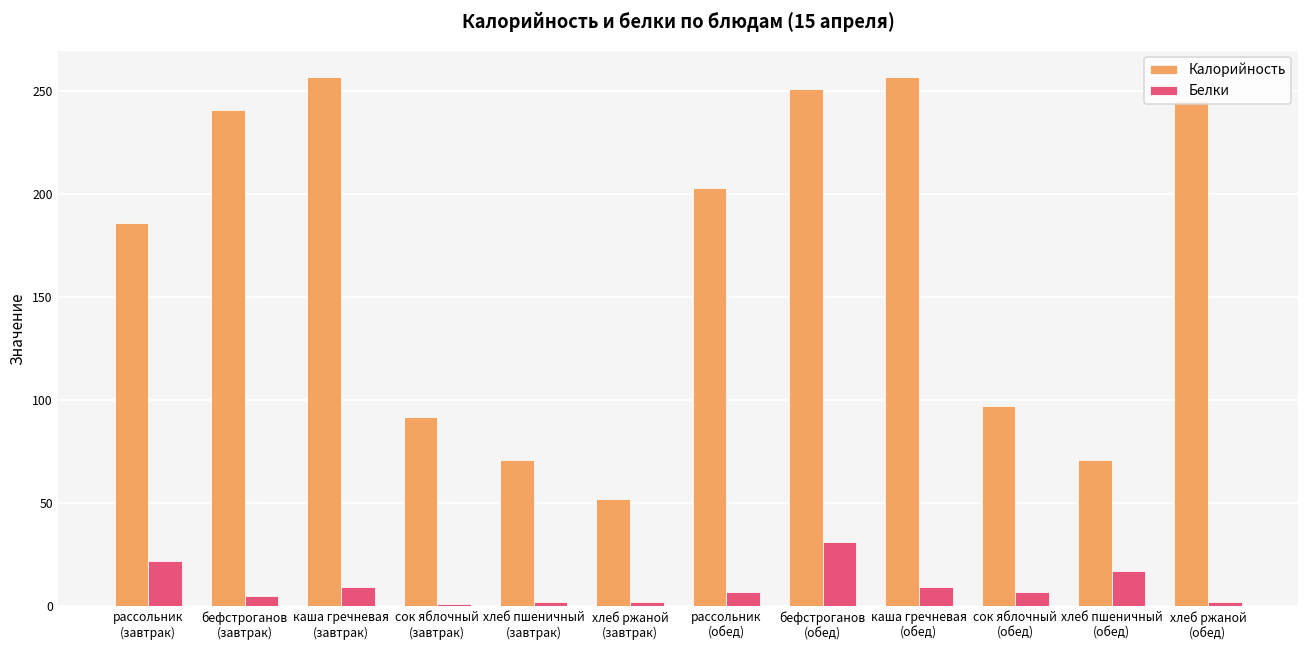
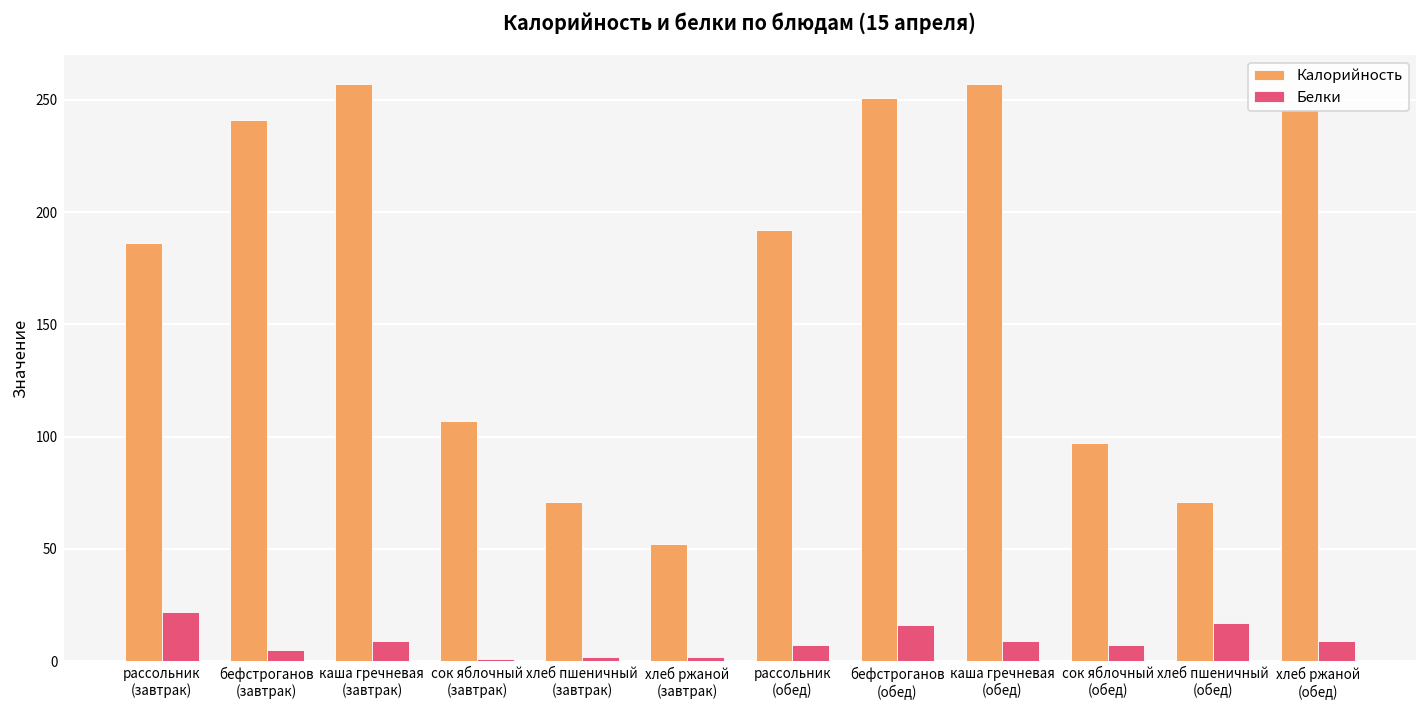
  {
    "Калорийность": {
      "рассольник (завтрак)": 186,
      "бефстроганов (завтрак)": 241,
      "каша гречневая (завтрак)": 257,
-     "сок яблочный (завтрак)": 92,
+     "сок яблочный (завтрак)": 107,
      "хлеб пшеничный (завтрак)": 71,
      "хлеб ржаной (завтрак)": 52,
-     "рассольник (обед)": 203,
+     "рассольник (обед)": 192,
      "бефстроганов (обед)": 251,
      "каша гречневая (обед)": 257,
      "сок яблочный (обед)": 97,
      "хлеб пшеничный (обед)": 71
    },
    "Белки": {
      "рассольник (завтрак)": 22,
      "бефстроганов (завтрак)": 5,
      "каша гречневая (завтрак)": 9,
      "хлеб пшеничный (завтрак)": 2,
      "хлеб ржаной (завтрак)": 2,
      "рассольник (обед)": 7,
-     "бефстроганов (обед)": 31,
+     "бефстроганов (обед)": 16,
      "каша гречневая (обед)": 9,
      "сок яблочный (обед)": 7,
      "хлеб пшеничный (обед)": 17,
-     "хлеб ржаной (обед)": 2
+     "хлеб ржаной (обед)": 9
    }
  }
